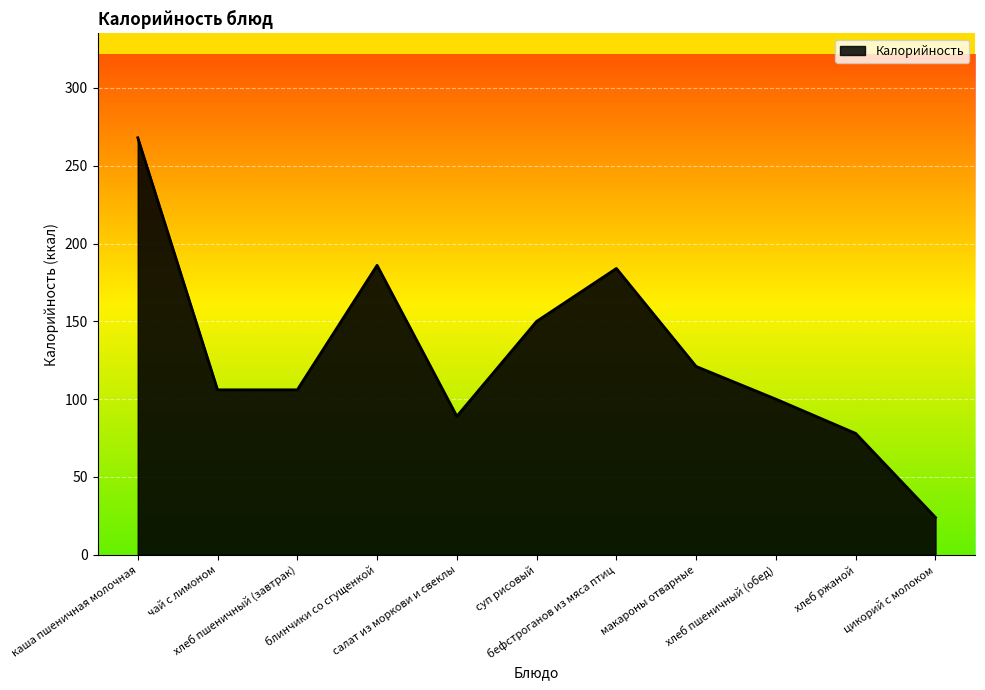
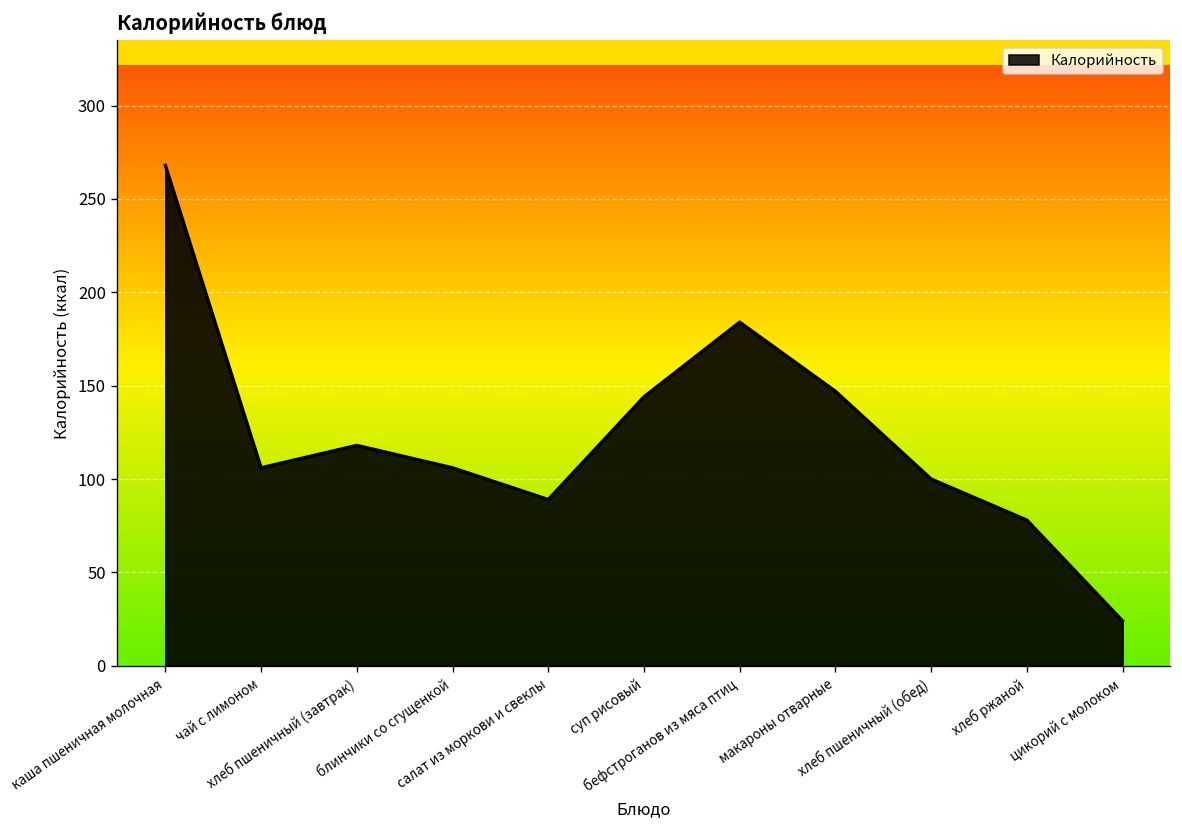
  {
    "каша пшеничная молочная": 268,
    "чай с лимоном": 106,
-   "хлеб пшеничный (завтрак)": 106,
-   "блинчики со сгущенкой": 186,
+   "хлеб пшеничный (завтрак)": 118,
+   "блинчики со сгущенкой": 106,
    "салат из моркови и свеклы": 89,
-   "суп рисовый": 150,
+   "суп рисовый": 144,
    "бефстроганов из мяса птиц": 184,
-   "макароны отварные": 121,
+   "макароны отварные": 147,
    "хлеб пшеничный (обед)": 100,
    "хлеб ржаной": 78,
    "цикорий с молоком": 24
  }
